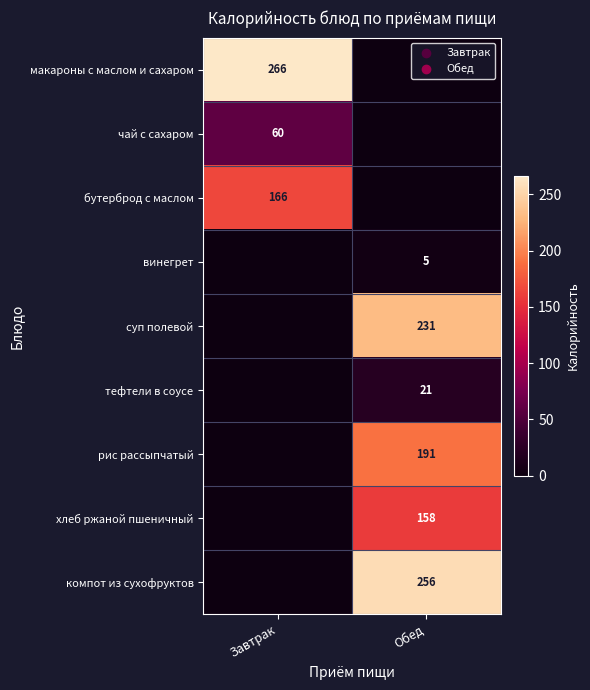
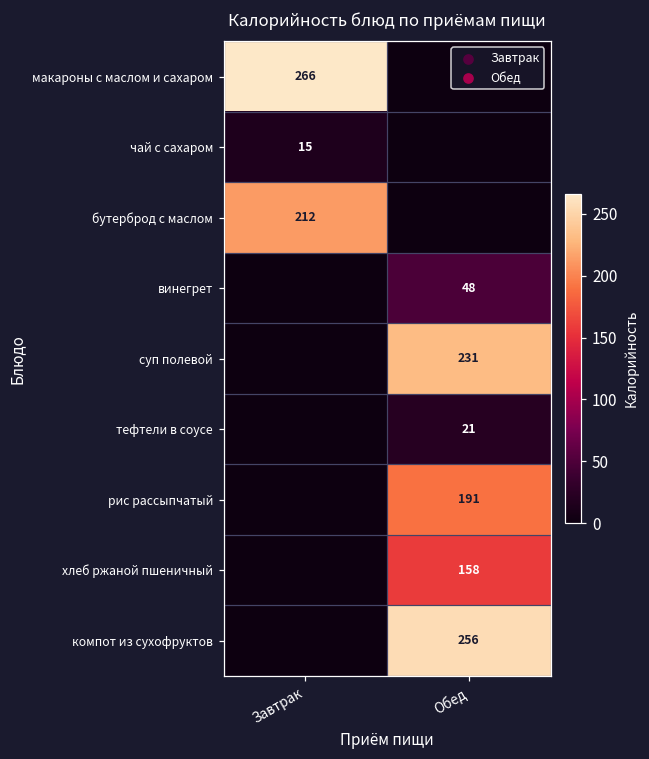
  {
    "макароны с маслом и сахаром": {
      "Завтрак": 266
    },
    "чай с сахаром": {
-     "Завтрак": 60
+     "Завтрак": 15
    },
    "бутерброд с маслом": {
-     "Завтрак": 166
+     "Завтрак": 212
    },
    "винегрет": {
-     "Обед": 5
+     "Обед": 48
    },
    "суп полевой": {
      "Обед": 231
    },
    "тефтели в соусе": {
      "Обед": 21
    },
    "рис рассыпчатый": {
      "Обед": 191
    },
    "хлеб ржаной пшеничный": {
      "Обед": 158
    },
    "компот из сухофруктов": {
      "Обед": 256
    }
  }
